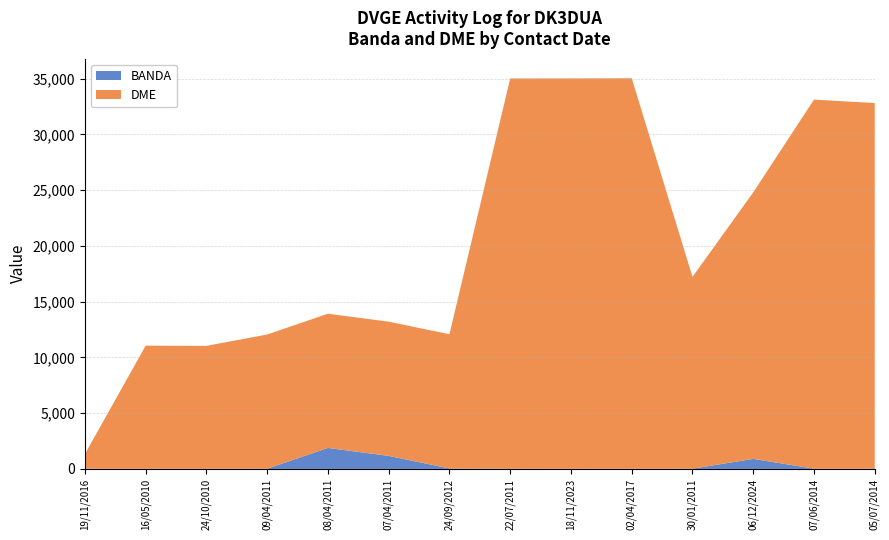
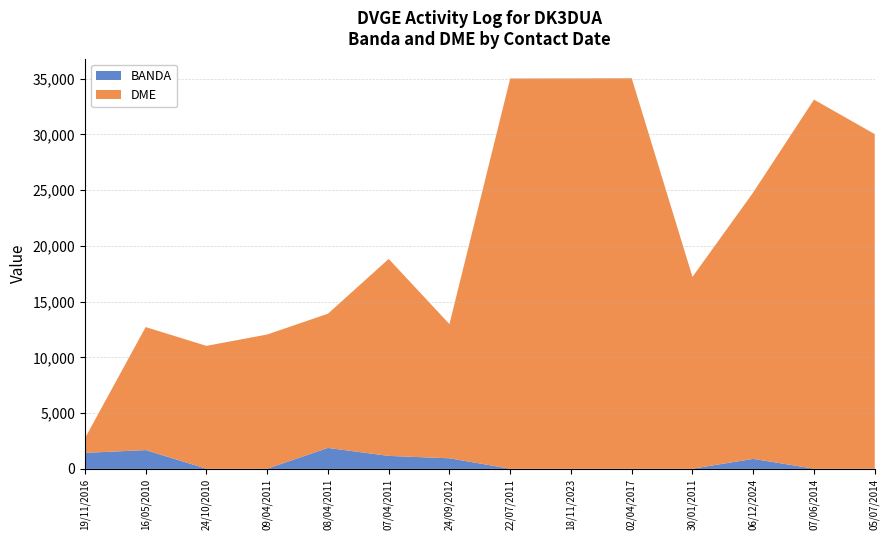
  {
    "BANDA": {
-     "19/11/2016": "0",
-     "16/05/2010": "0",
+     "19/11/2016": "1,400",
+     "16/05/2010": "1,700",
      "08/04/2011": "1,900",
      "07/04/2011": "1,200",
-     "24/09/2012": "0",
+     "24/09/2012": "1,000",
      "06/12/2024": "900"
    },
    "DME": {
      "19/11/2016": "1,300",
      "16/05/2010": "11,000",
      "24/10/2010": "11,000",
      "09/04/2011": "12,000",
      "08/04/2011": "12,000",
-     "07/04/2011": "12,000",
+     "07/04/2011": "17,700",
      "24/09/2012": "12,000",
      "22/07/2011": "35,000",
      "18/11/2023": "35,000",
      "02/04/2017": "35,000",
      "30/01/2011": "17,200",
      "06/12/2024": "23,900",
      "07/06/2014": "33,100",
-     "05/07/2014": "32,800"
+     "05/07/2014": "30,000"
    }
  }
